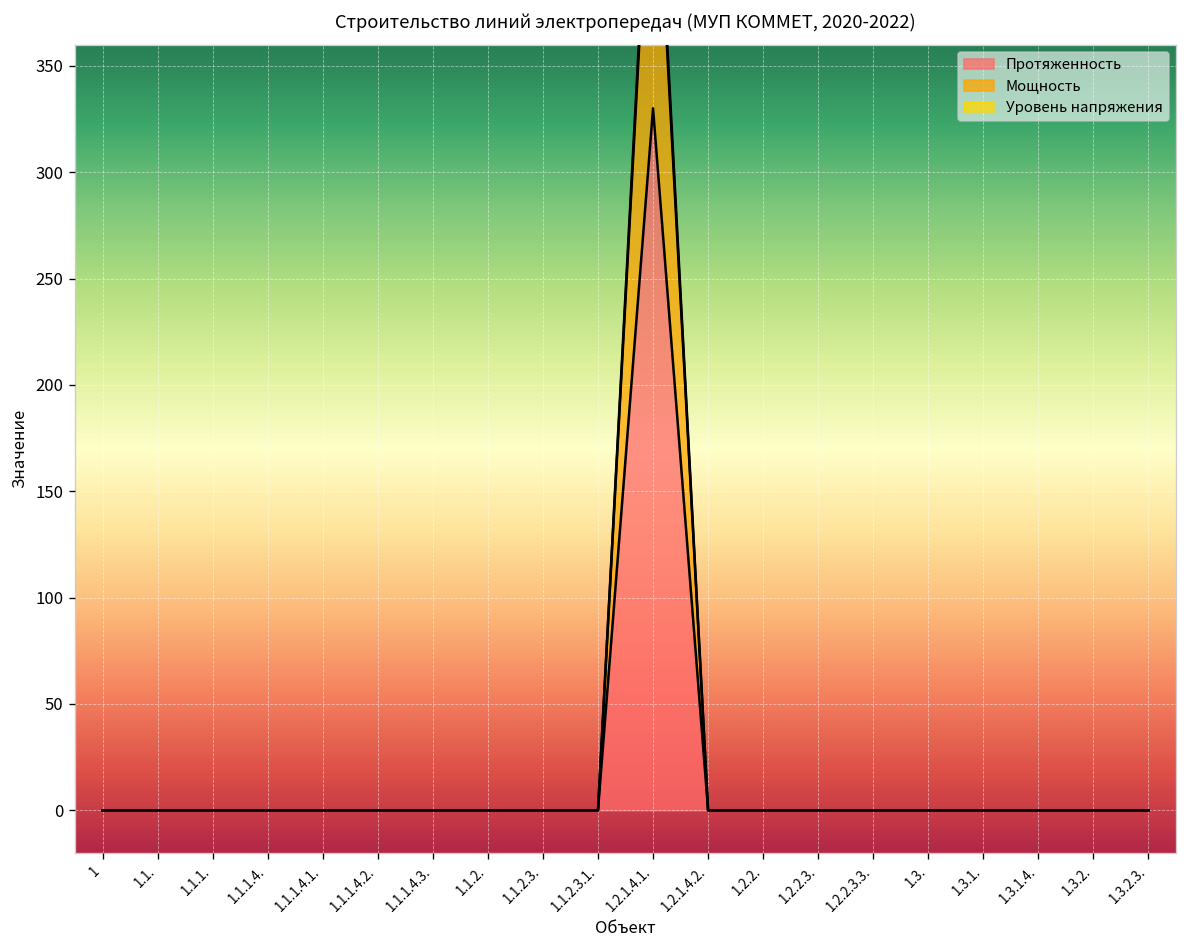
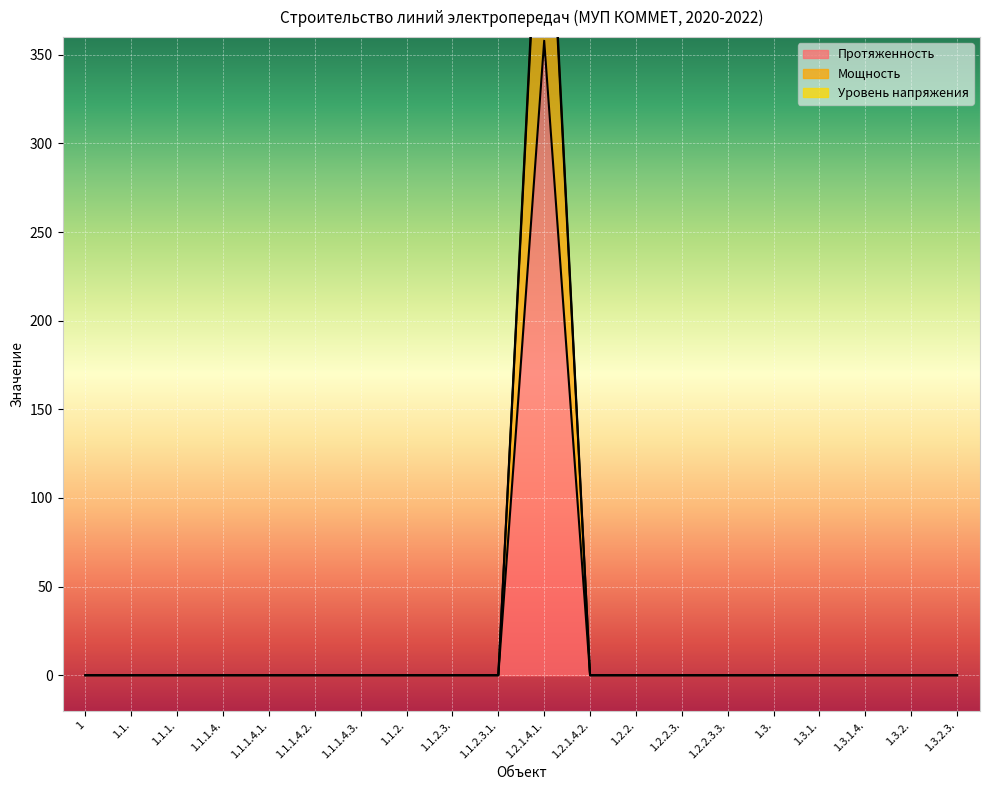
  {
    "Протяженность": {
-     "1.2.1.4.1.": 330
+     "1.2.1.4.1.": 358
    }
  }
